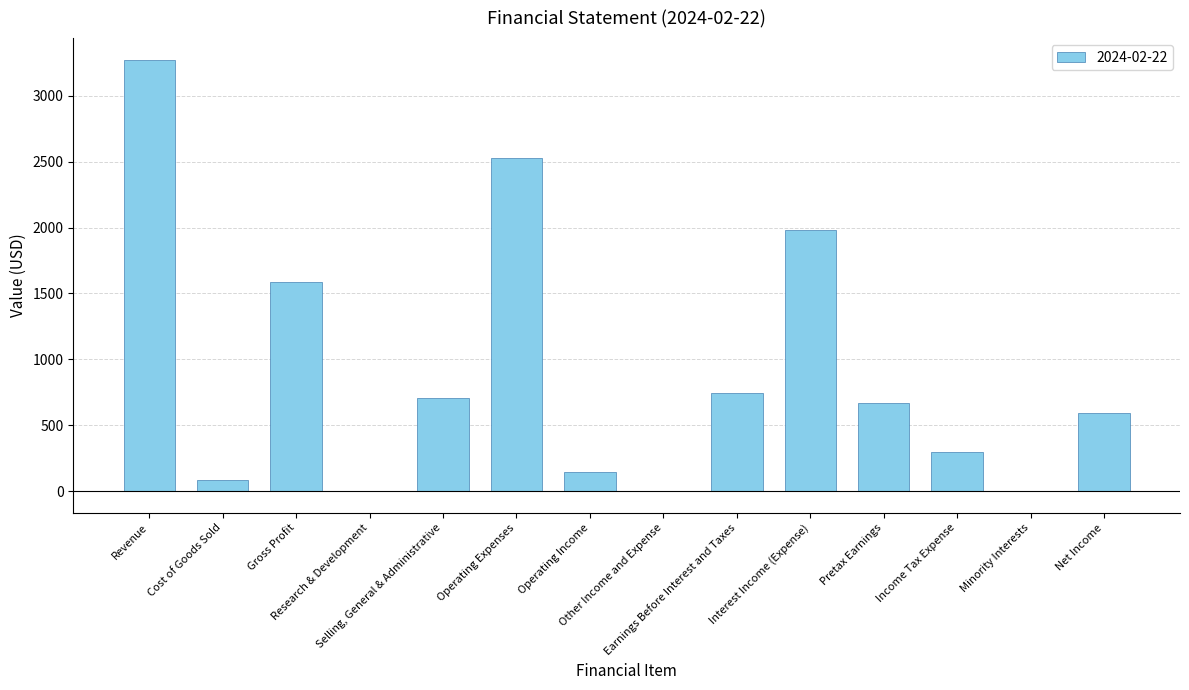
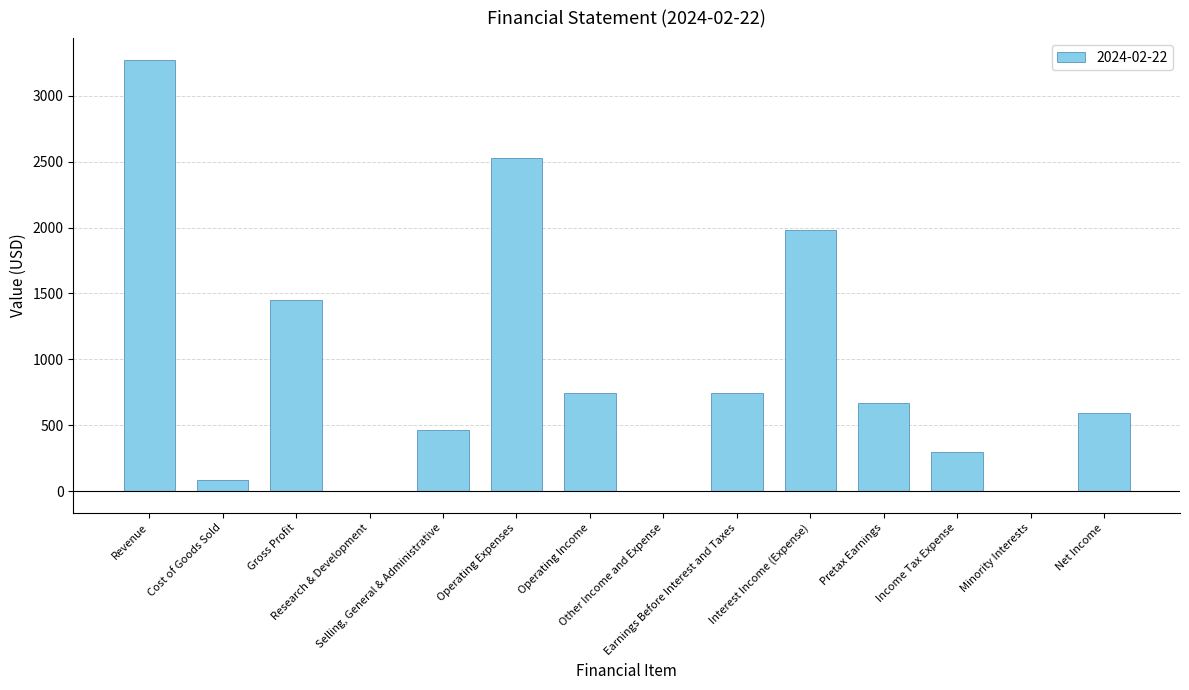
  {
    "Revenue": 3270,
    "Cost of Goods Sold": 90,
-   "Gross Profit": 1580,
+   "Gross Profit": 1450,
    "Research & Development": 0,
-   "Selling, General & Administrative": 700,
+   "Selling, General & Administrative": 460,
    "Operating Expenses": 2530,
-   "Operating Income": 150,
+   "Operating Income": 740,
    "Other Income and Expense": 0,
    "Earnings Before Interest and Taxes": 740,
    "Interest Income (Expense)": 1980,
    "Pretax Earnings": 670,
    "Income Tax Expense": 300,
    "Net Income": 600
  }
